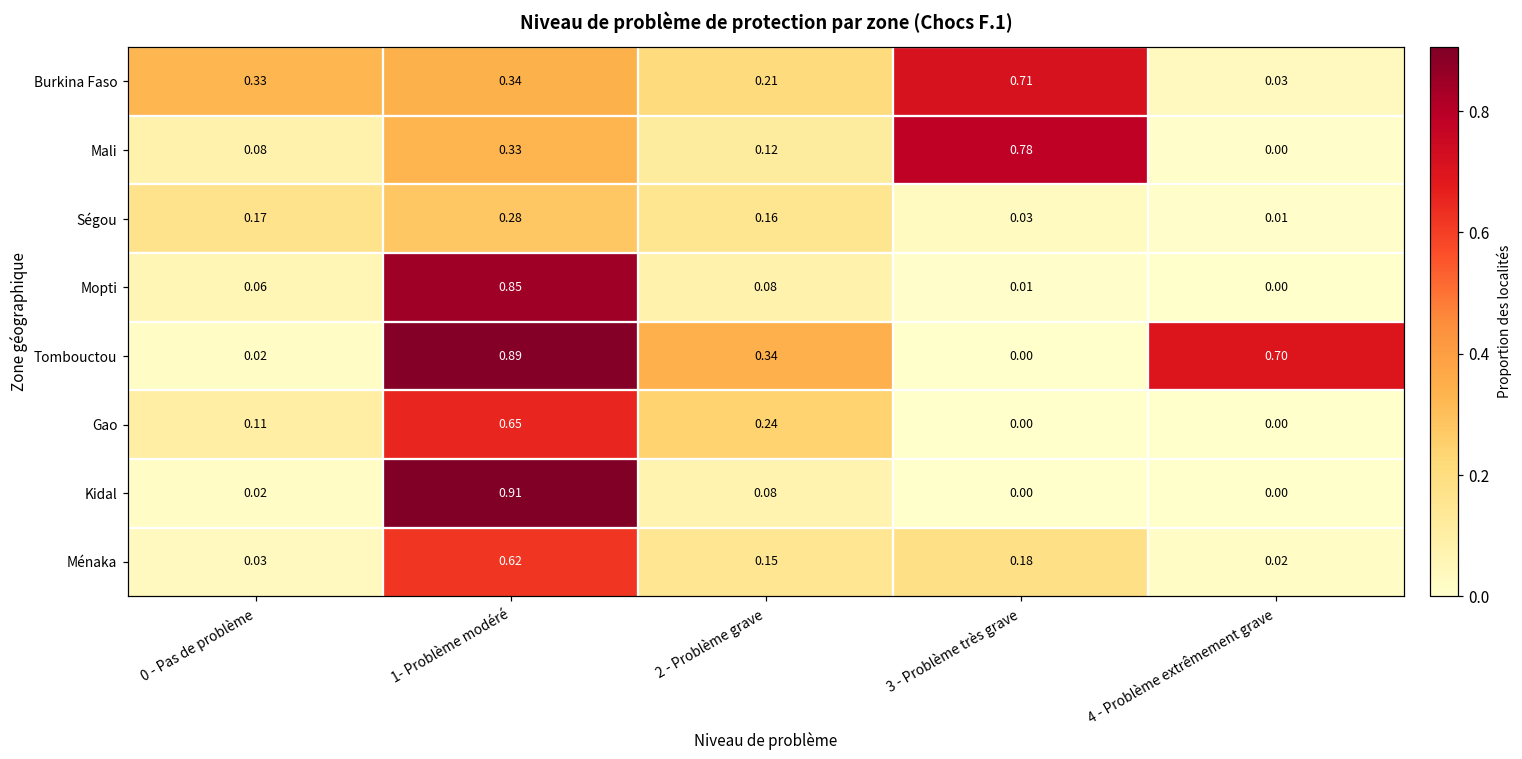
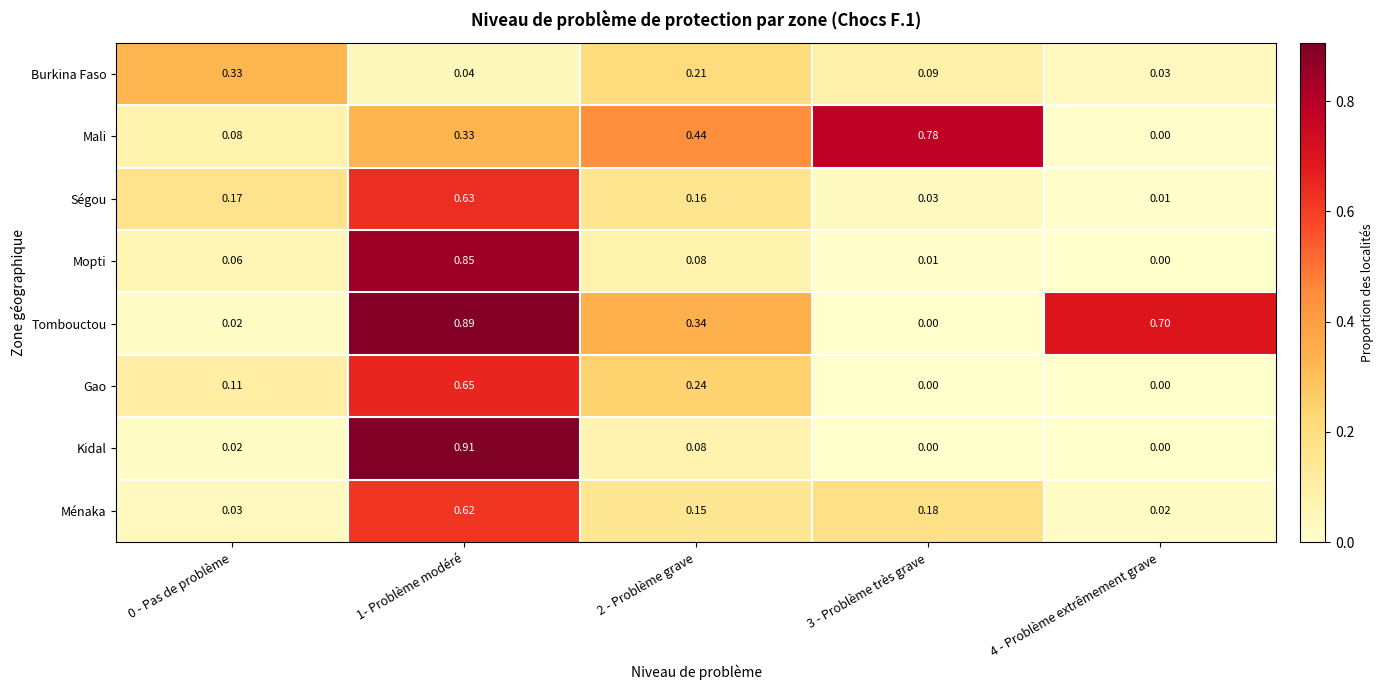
  {
    "Burkina Faso": {
      "0 - Pas de problème": 0.33,
-     "1- Problème modéré": 0.34,
+     "1- Problème modéré": 0.04,
      "2 - Problème grave": 0.21,
-     "3 - Problème très grave": 0.71,
+     "3 - Problème très grave": 0.09,
      "4 - Problème extrêmement grave": 0.03
    },
    "Mali": {
      "0 - Pas de problème": 0.08,
      "1- Problème modéré": 0.33,
-     "2 - Problème grave": 0.12,
+     "2 - Problème grave": 0.44,
      "3 - Problème très grave": 0.78,
      "4 - Problème extrêmement grave": 0.00
    },
    "Ségou": {
      "0 - Pas de problème": 0.17,
-     "1- Problème modéré": 0.28,
+     "1- Problème modéré": 0.63,
      "2 - Problème grave": 0.16,
      "3 - Problème très grave": 0.03,
      "4 - Problème extrêmement grave": 0.01
    },
    "Mopti": {
      "0 - Pas de problème": 0.06,
      "1- Problème modéré": 0.85,
      "2 - Problème grave": 0.08,
      "3 - Problème très grave": 0.01,
      "4 - Problème extrêmement grave": 0.00
    },
    "Tombouctou": {
      "0 - Pas de problème": 0.02,
      "1- Problème modéré": 0.89,
      "2 - Problème grave": 0.34,
      "3 - Problème très grave": 0.00,
      "4 - Problème extrêmement grave": 0.70
    },
    "Gao": {
      "0 - Pas de problème": 0.11,
      "1- Problème modéré": 0.65,
      "2 - Problème grave": 0.24,
      "3 - Problème très grave": 0.00,
      "4 - Problème extrêmement grave": 0.00
    },
    "Kidal": {
      "0 - Pas de problème": 0.02,
      "1- Problème modéré": 0.91,
      "2 - Problème grave": 0.08,
      "3 - Problème très grave": 0.00,
      "4 - Problème extrêmement grave": 0.00
    },
    "Ménaka": {
      "0 - Pas de problème": 0.03,
      "1- Problème modéré": 0.62,
      "2 - Problème grave": 0.15,
      "3 - Problème très grave": 0.18,
      "4 - Problème extrêmement grave": 0.02
    }
  }
